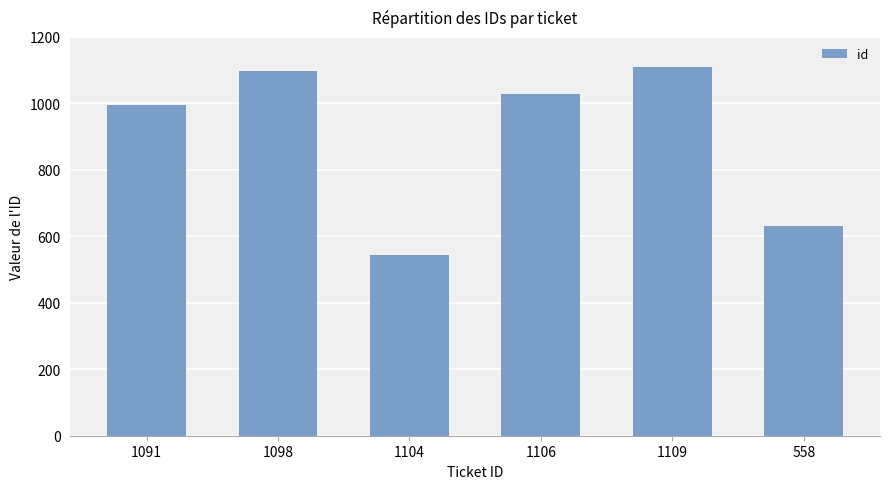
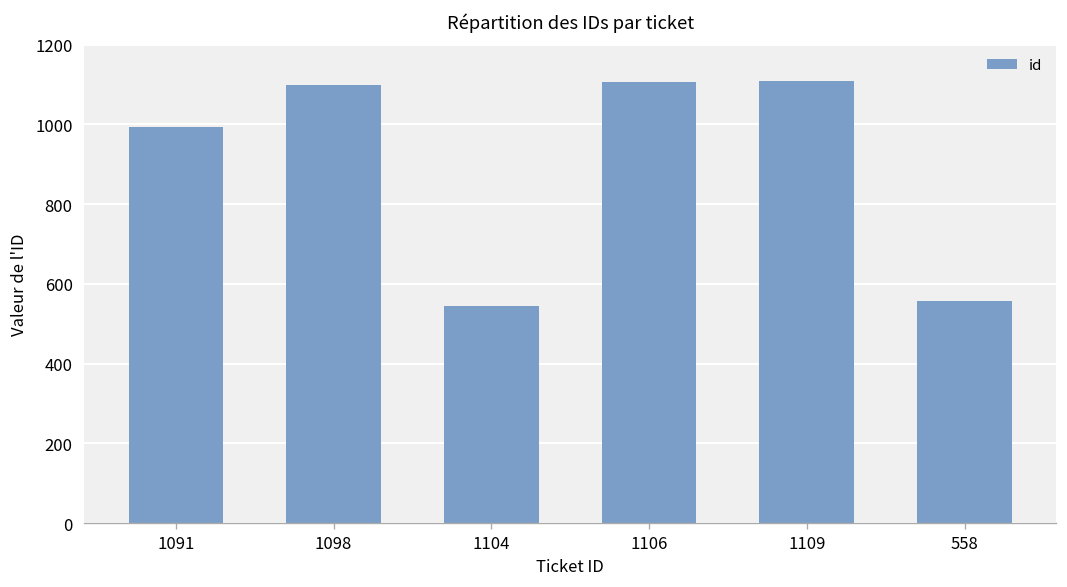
  {
    "1091": 990,
    "1098": 1100,
    "1104": 550,
-   "1106": 1030,
+   "1106": 1110,
    "1109": 1110,
-   "558": 630
+   "558": 560
  }
